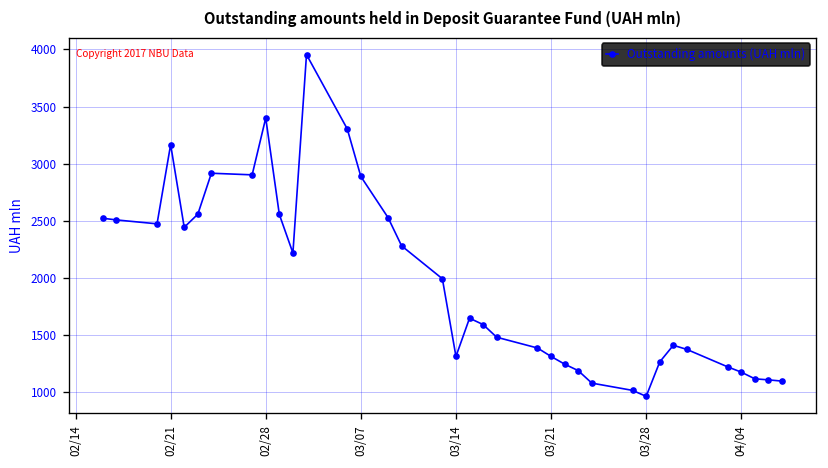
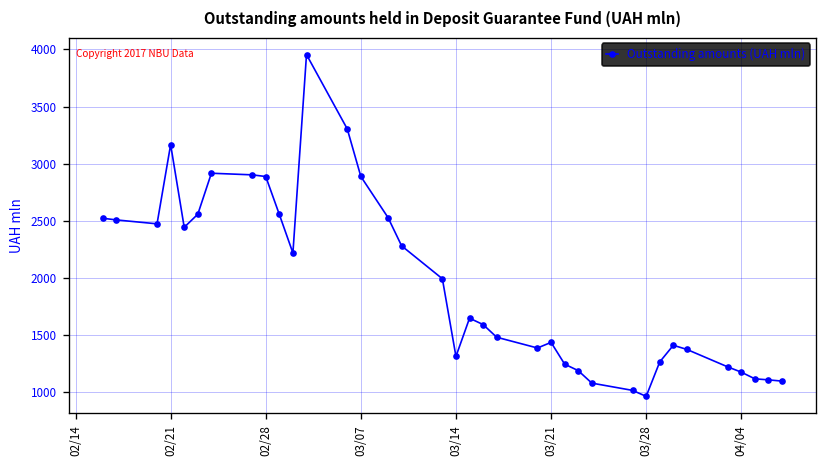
  {
    "02/21": 3200,
-   "02/28": 3400,
+   "02/28": 2900,
    "03/07": 2900,
    "03/14": 1300,
-   "03/21": 1300,
+   "03/21": 1400,
    "03/28": 1000,
    "04/04": 1200
  }
